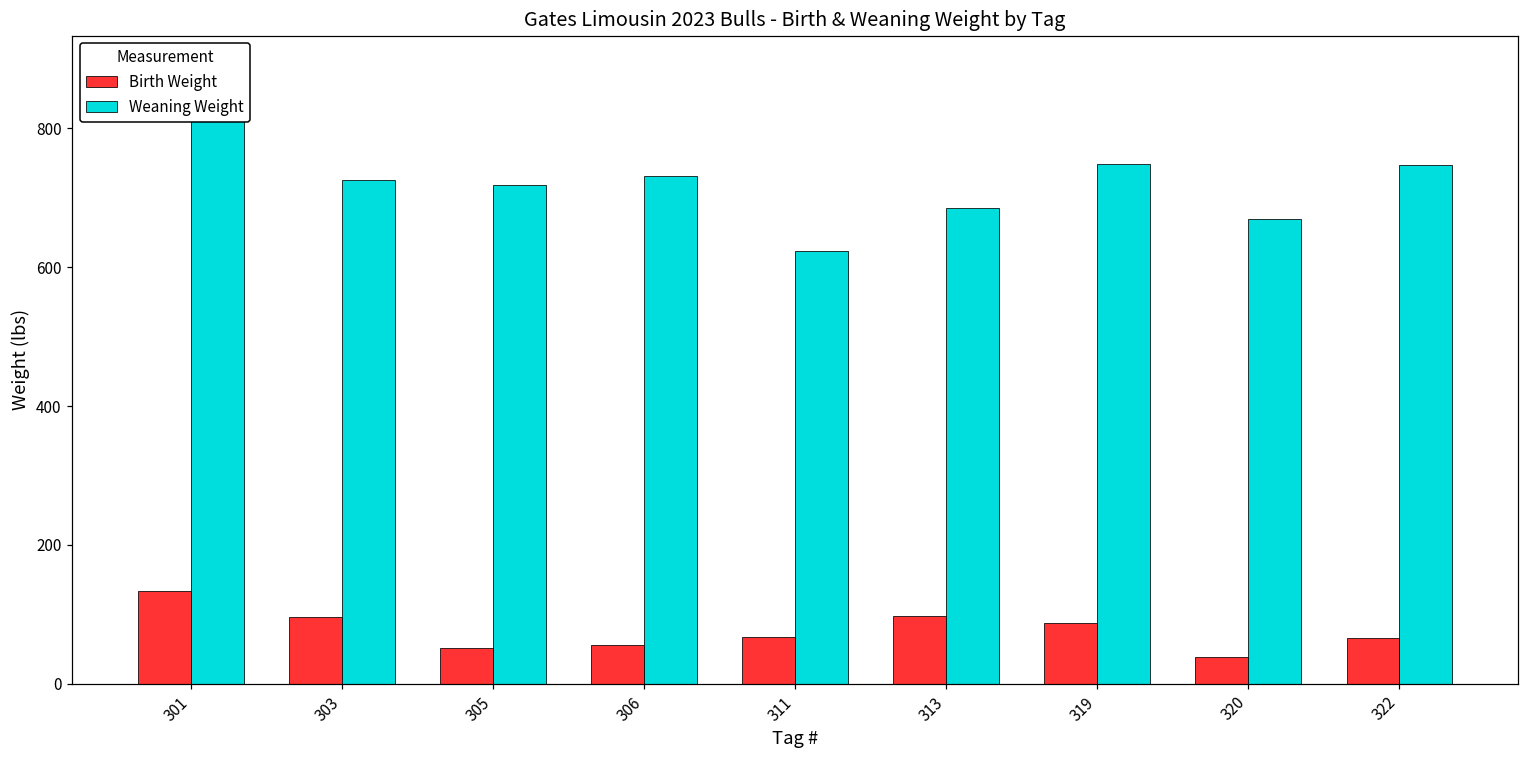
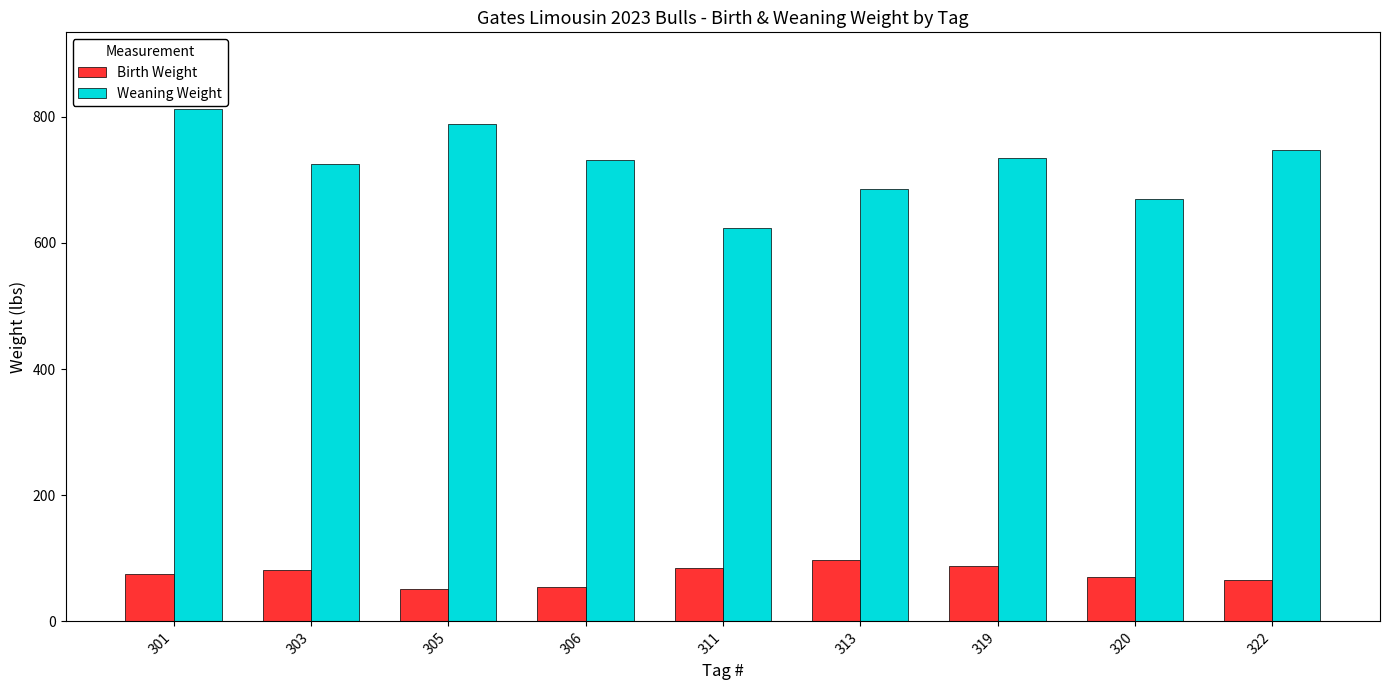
  {
    "Birth Weight": {
-     "301": 130,
-     "303": 100,
+     "301": 80,
+     "303": 80,
      "305": 50,
      "306": 60,
-     "311": 70,
+     "311": 90,
      "313": 100,
      "319": 90,
-     "320": 40,
+     "320": 70,
      "322": 70
    },
    "Weaning Weight": {
      "301": 810,
      "303": 730,
-     "305": 720,
+     "305": 790,
      "306": 730,
      "311": 620,
      "313": 690,
-     "319": 750,
+     "319": 730,
      "320": 670,
      "322": 750
    }
  }
